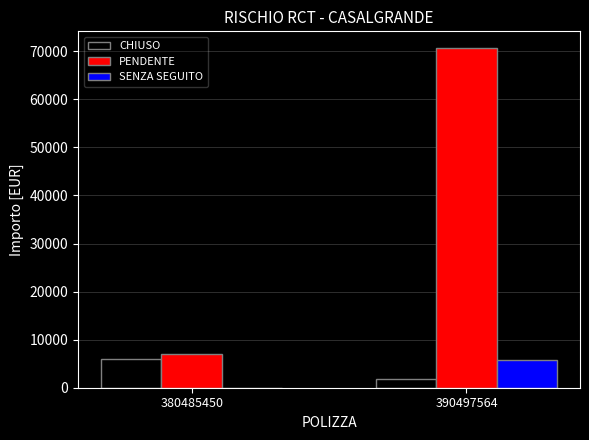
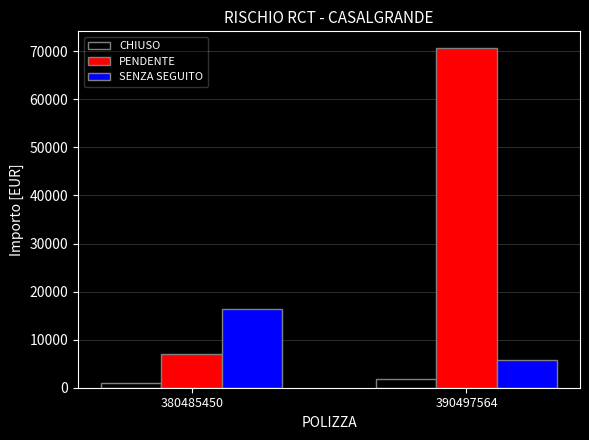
  {
    "CHIUSO": {
-     "380485450": 6000,
+     "380485450": 1000,
      "390497564": 2000
    },
    "PENDENTE": {
      "380485450": 7000,
      "390497564": 71000
    },
    "SENZA SEGUITO": {
-     "380485450": 0,
+     "380485450": 16000,
      "390497564": 6000
    }
  }
